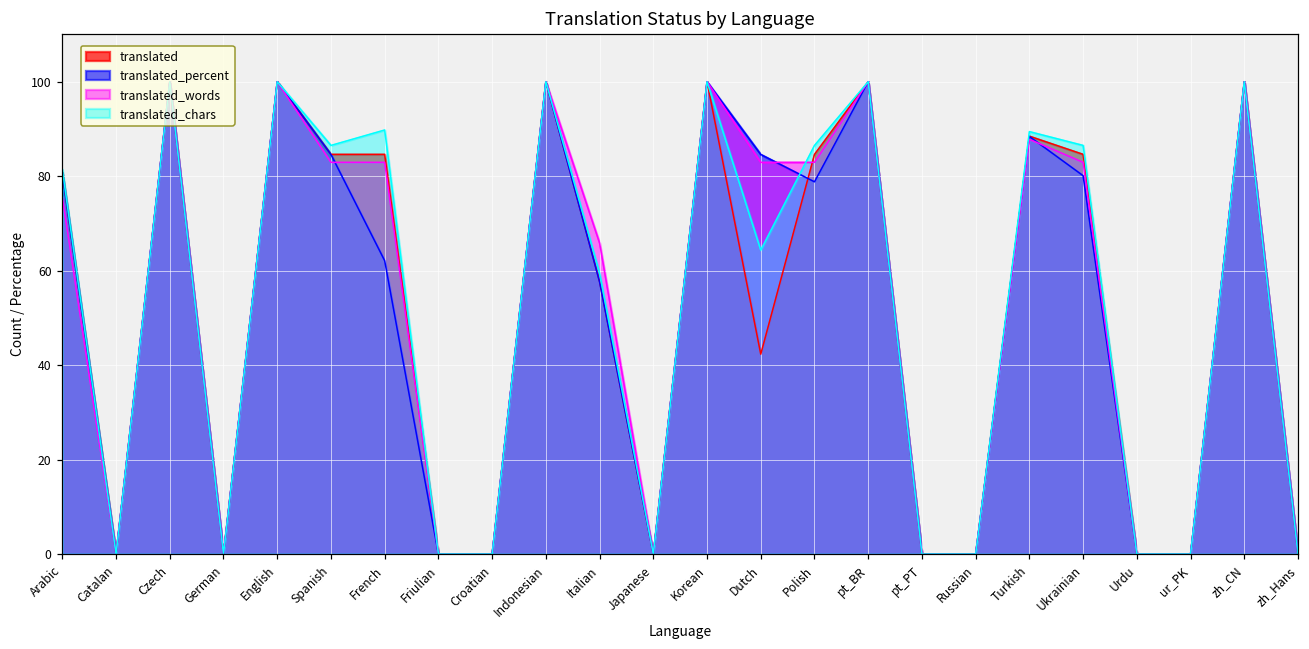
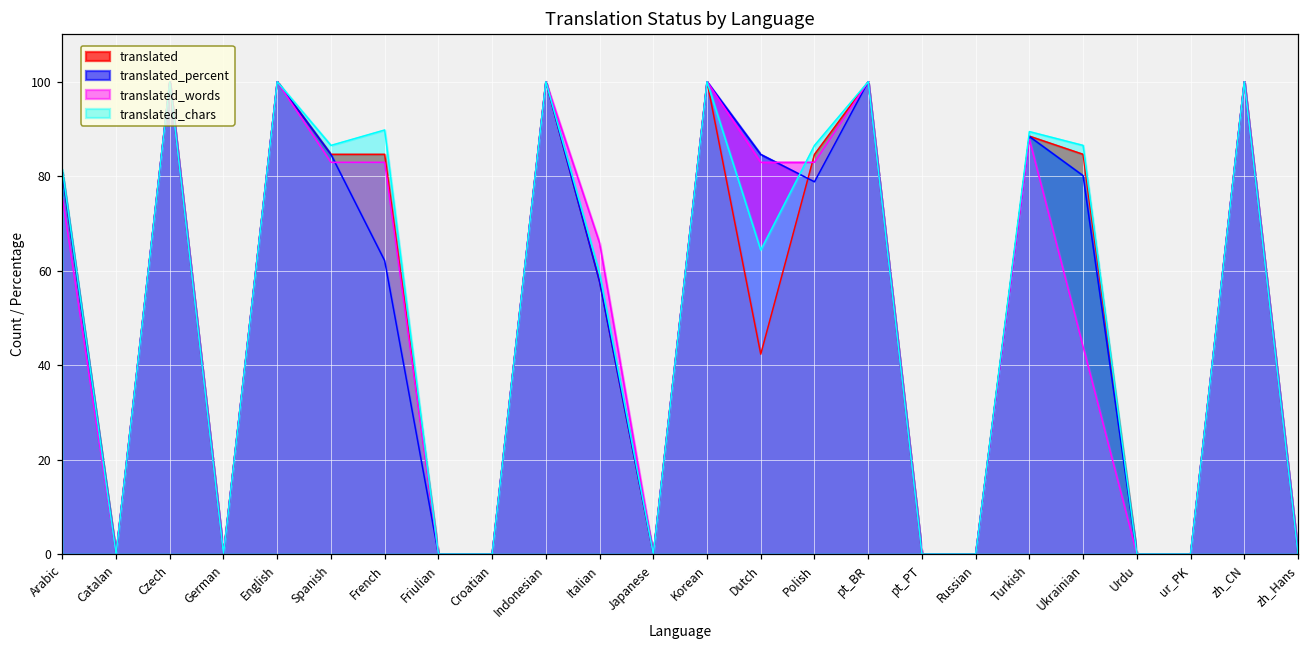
  {
    "translated": {
      "French": 85,
      "Dutch": 42,
      "Polish": 85,
      "Ukrainian": 85
    },
    "translated_percent": {
      "French": 62,
      "Dutch": 85,
      "Polish": 79,
      "Ukrainian": 80
    },
    "translated_words": {
      "Arabic": 76,
      "Spanish": 83,
      "French": 83,
      "Italian": 66,
      "Dutch": 83,
      "Polish": 83,
-     "Ukrainian": 83
+     "Ukrainian": 44
    },
    "translated_chars": {
      "Arabic": 81,
      "Spanish": 87,
      "French": 90,
      "Italian": 59,
      "Dutch": 64,
      "Polish": 87,
      "Turkish": 89,
      "Ukrainian": 87
    }
  }
